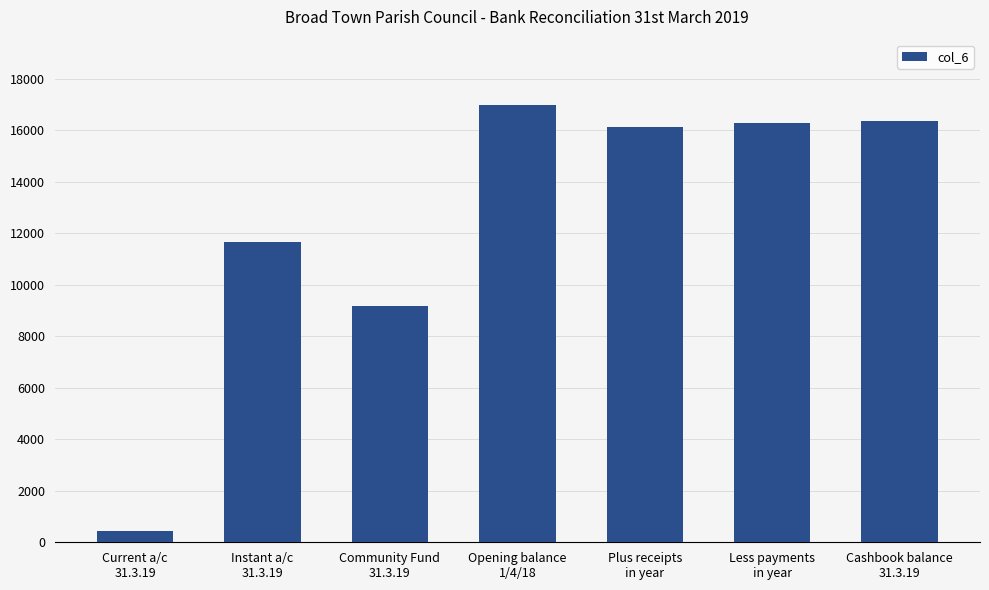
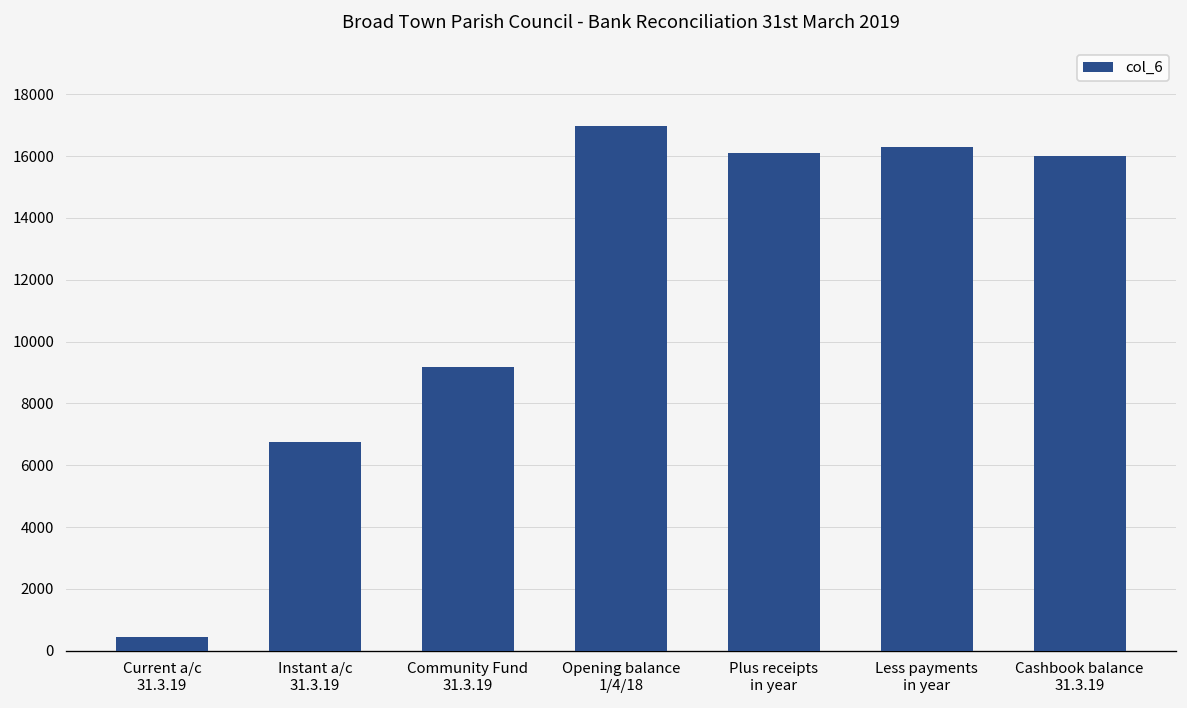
  {
    "Current a/c 31.3.19": 400,
-   "Instant a/c 31.3.19": 11700,
+   "Instant a/c 31.3.19": 6800,
    "Community Fund 31.3.19": 9200,
    "Opening balance 1/4/18": 17000,
    "Plus receipts in year": 16100,
    "Less payments in year": 16300,
-   "Cashbook balance 31.3.19": 16300
+   "Cashbook balance 31.3.19": 16000
  }
